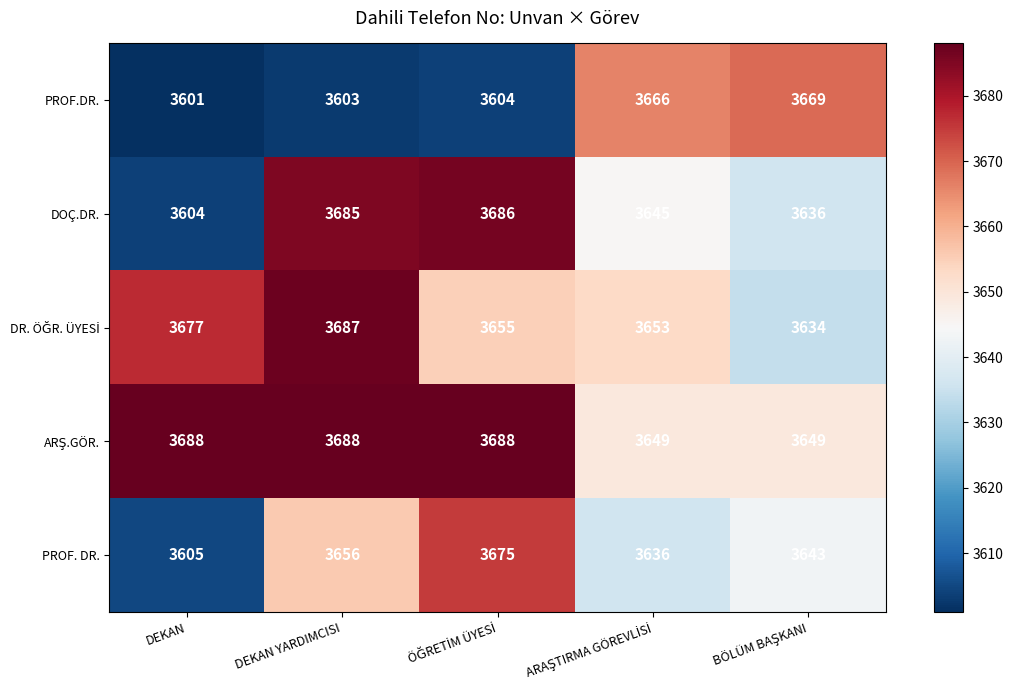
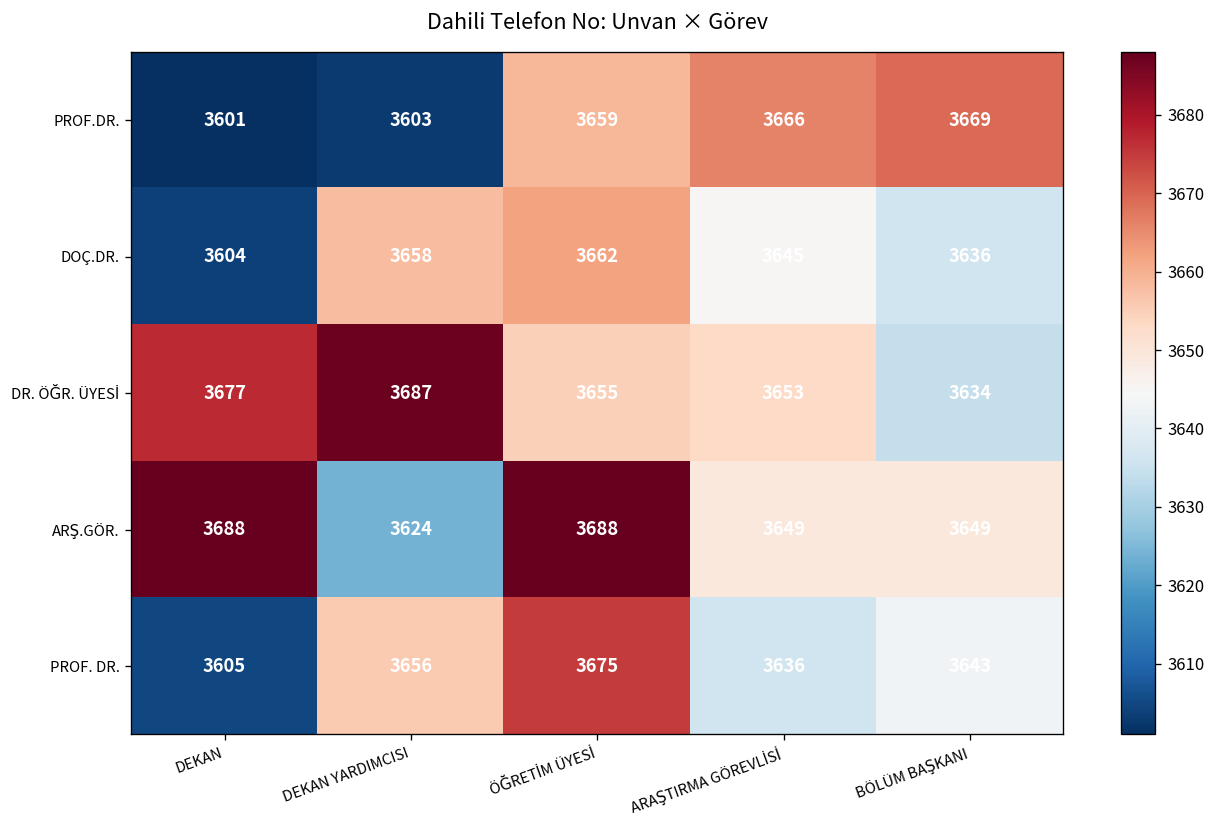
  {
    "PROF.DR.": {
      "DEKAN": 3601,
      "DEKAN YARDIMCISI": 3603,
-     "ÖĞRETİM ÜYESİ": 3604,
+     "ÖĞRETİM ÜYESİ": 3659,
      "ARAŞTIRMA GÖREVLİSİ": 3666,
      "BÖLÜM BAŞKANI": 3669
    },
    "DOÇ.DR.": {
      "DEKAN": 3604,
-     "DEKAN YARDIMCISI": 3685,
-     "ÖĞRETİM ÜYESİ": 3686
+     "DEKAN YARDIMCISI": 3658,
+     "ÖĞRETİM ÜYESİ": 3662
    },
    "DR. ÖĞR. ÜYESİ": {
      "DEKAN": 3677,
      "DEKAN YARDIMCISI": 3687,
      "ÖĞRETİM ÜYESİ": 3655,
      "ARAŞTIRMA GÖREVLİSİ": 3653,
      "BÖLÜM BAŞKANI": 3634
    },
    "ARŞ.GÖR.": {
      "DEKAN": 3688,
-     "DEKAN YARDIMCISI": 3688,
+     "DEKAN YARDIMCISI": 3624,
      "ÖĞRETİM ÜYESİ": 3688
    },
    "PROF. DR.": {
      "DEKAN": 3605,
      "DEKAN YARDIMCISI": 3656,
      "ÖĞRETİM ÜYESİ": 3675
    }
  }
